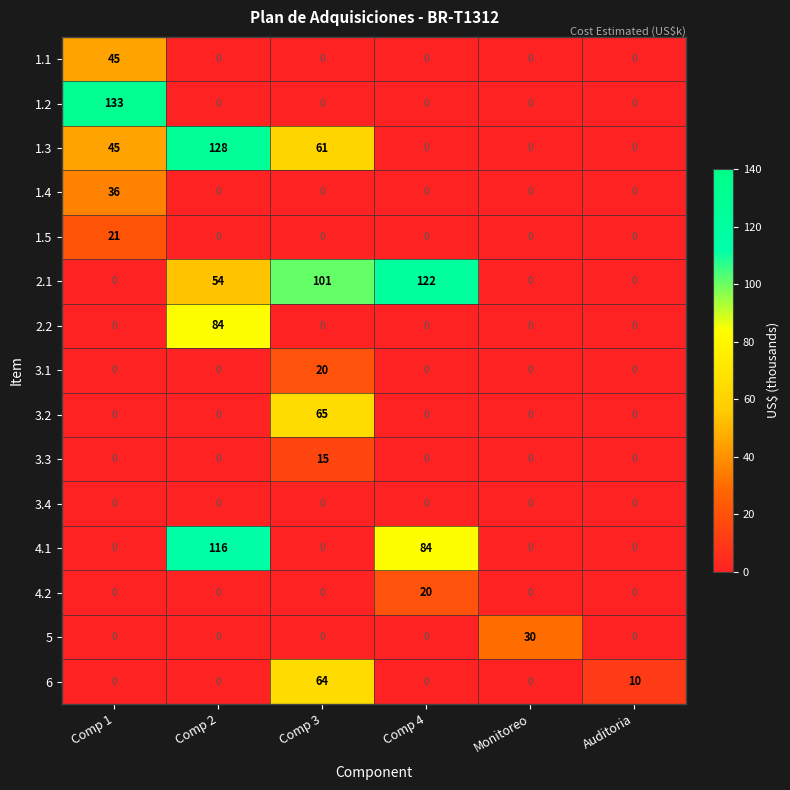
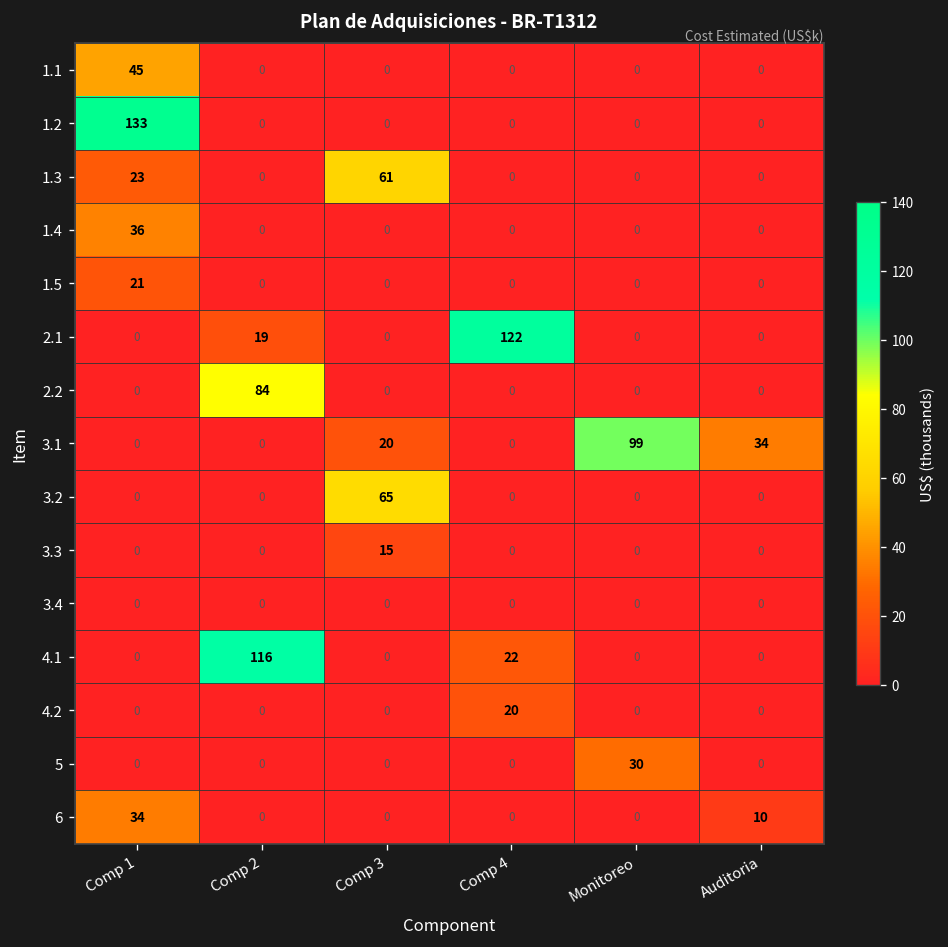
  {
    "1.1": {
      "Comp 1": 45,
      "Comp 2": 0,
      "Comp 3": 0,
      "Comp 4": 0,
      "Monitoreo": 0,
      "Auditoria": 0
    },
    "1.2": {
      "Comp 1": 133,
      "Comp 2": 0,
      "Comp 3": 0,
      "Comp 4": 0,
      "Monitoreo": 0,
      "Auditoria": 0
    },
    "1.3": {
-     "Comp 1": 45,
-     "Comp 2": 128,
+     "Comp 1": 23,
+     "Comp 2": 0,
      "Comp 3": 61,
      "Comp 4": 0,
      "Monitoreo": 0,
      "Auditoria": 0
    },
    "1.4": {
      "Comp 1": 36,
      "Comp 2": 0,
      "Comp 3": 0,
      "Comp 4": 0,
      "Monitoreo": 0,
      "Auditoria": 0
    },
    "1.5": {
      "Comp 1": 21,
      "Comp 2": 0,
      "Comp 3": 0,
      "Comp 4": 0,
      "Monitoreo": 0,
      "Auditoria": 0
    },
    "2.1": {
      "Comp 1": 0,
-     "Comp 2": 54,
-     "Comp 3": 101,
+     "Comp 2": 19,
+     "Comp 3": 0,
      "Comp 4": 122,
      "Monitoreo": 0,
      "Auditoria": 0
    },
    "2.2": {
      "Comp 1": 0,
      "Comp 2": 84,
      "Comp 3": 0,
      "Comp 4": 0,
      "Monitoreo": 0,
      "Auditoria": 0
    },
    "3.1": {
      "Comp 1": 0,
      "Comp 2": 0,
      "Comp 3": 20,
      "Comp 4": 0,
-     "Monitoreo": 0,
-     "Auditoria": 0
+     "Monitoreo": 99,
+     "Auditoria": 34
    },
    "3.2": {
      "Comp 1": 0,
      "Comp 2": 0,
      "Comp 3": 65,
      "Comp 4": 0,
      "Monitoreo": 0,
      "Auditoria": 0
    },
    "3.3": {
      "Comp 1": 0,
      "Comp 2": 0,
      "Comp 3": 15,
      "Comp 4": 0,
      "Monitoreo": 0,
      "Auditoria": 0
    },
    "3.4": {
      "Comp 1": 0,
      "Comp 2": 0,
      "Comp 3": 0,
      "Comp 4": 0,
      "Monitoreo": 0,
      "Auditoria": 0
    },
    "4.1": {
      "Comp 1": 0,
      "Comp 2": 116,
      "Comp 3": 0,
-     "Comp 4": 84,
+     "Comp 4": 22,
      "Monitoreo": 0,
      "Auditoria": 0
    },
    "4.2": {
      "Comp 1": 0,
      "Comp 2": 0,
      "Comp 3": 0,
      "Comp 4": 20,
      "Monitoreo": 0,
      "Auditoria": 0
    },
    "5": {
      "Comp 1": 0,
      "Comp 2": 0,
      "Comp 3": 0,
      "Comp 4": 0,
      "Monitoreo": 30,
      "Auditoria": 0
    },
    "6": {
-     "Comp 1": 0,
+     "Comp 1": 34,
      "Comp 2": 0,
-     "Comp 3": 64,
+     "Comp 3": 0,
      "Comp 4": 0,
      "Monitoreo": 0,
      "Auditoria": 10
    }
  }
